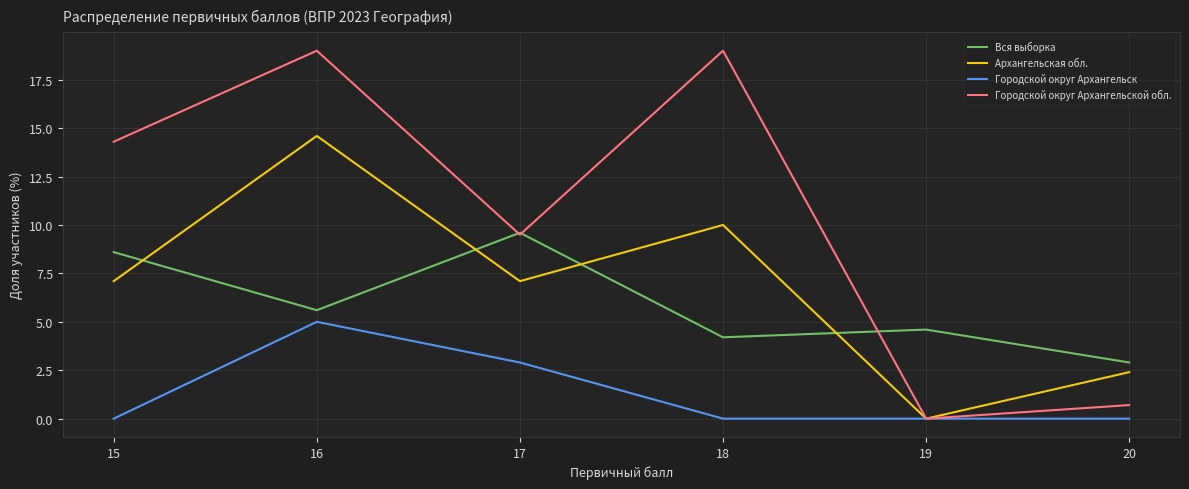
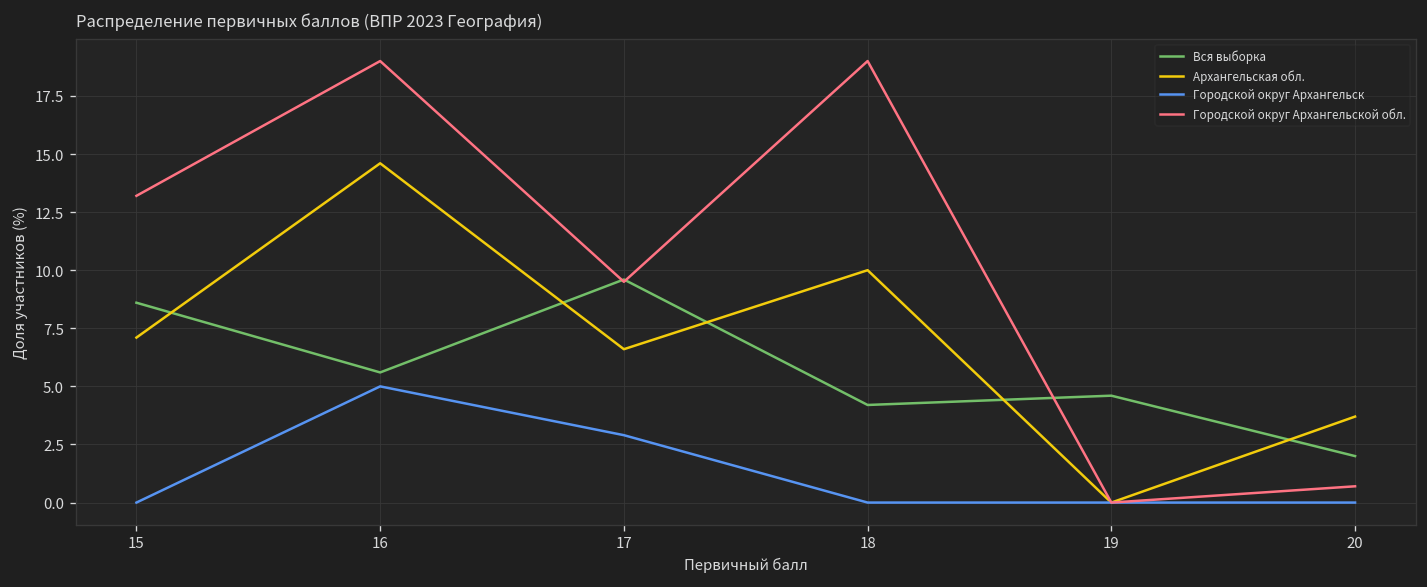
  {
    "Вся выборка": {
      "15": 8.6,
      "16": 5.6,
      "18": 4.2,
      "19": 4.6,
-     "20": 2.9
+     "20": 2.0
    },
    "Архангельская обл.": {
      "15": 7.1,
      "16": 14.6,
-     "17": 7.1,
+     "17": 6.6,
      "18": 10.0,
-     "20": 2.4
+     "20": 3.7
    },
    "Городской округ Архангельск": {
      "15": 0.0,
      "16": 5.0,
      "17": 2.9,
      "18": 0.0,
      "20": 0.0
    },
    "Городской округ Архангельской обл.": {
-     "15": 14.3,
+     "15": 13.2,
      "16": 19.0,
      "18": 19.0,
      "20": 0.7
    }
  }
